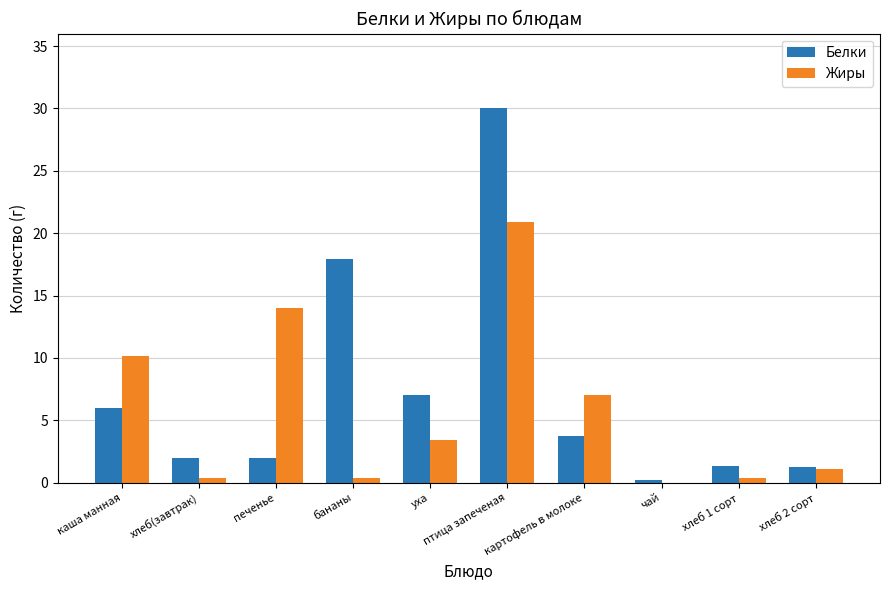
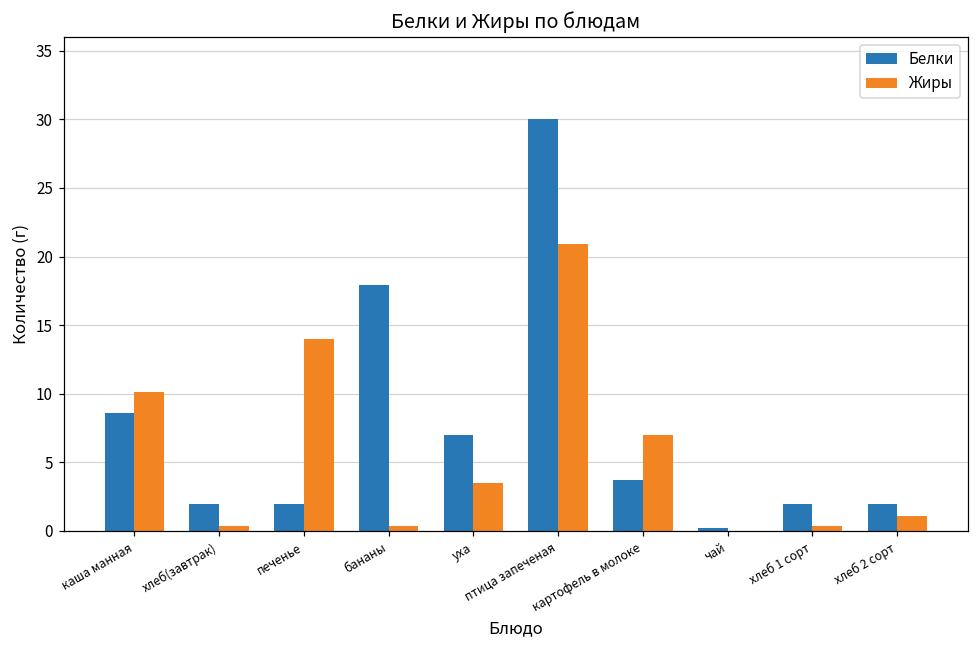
  {
    "Белки": {
-     "каша манная": 6.0,
+     "каша манная": 8.6,
      "хлеб(завтрак)": 2.0,
      "печенье": 2.0,
      "бананы": 17.9,
      "уха": 7.0,
      "птица запеченая": 30.0,
      "картофель в молоке": 3.7,
-     "хлеб 1 сорт": 1.3,
-     "хлеб 2 сорт": 1.3
+     "хлеб 1 сорт": 2.0,
+     "хлеб 2 сорт": 2.0
    },
    "Жиры": {
      "каша манная": 10.1,
      "хлеб(завтрак)": 0.4,
      "печенье": 14.0,
      "бананы": 0.4,
      "уха": 3.5,
      "птица запеченая": 20.9,
      "картофель в молоке": 7.0,
      "чай": 0.0,
      "хлеб 1 сорт": 0.4,
      "хлеб 2 сорт": 1.1
    }
  }
